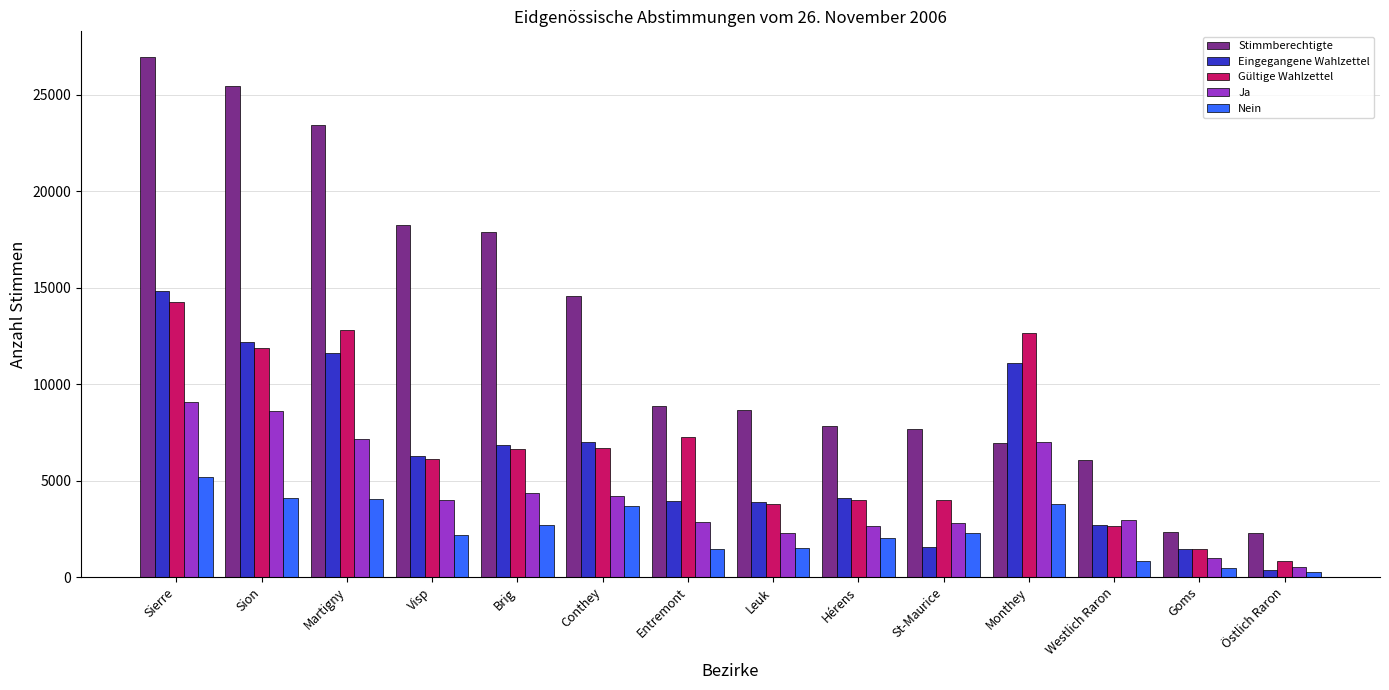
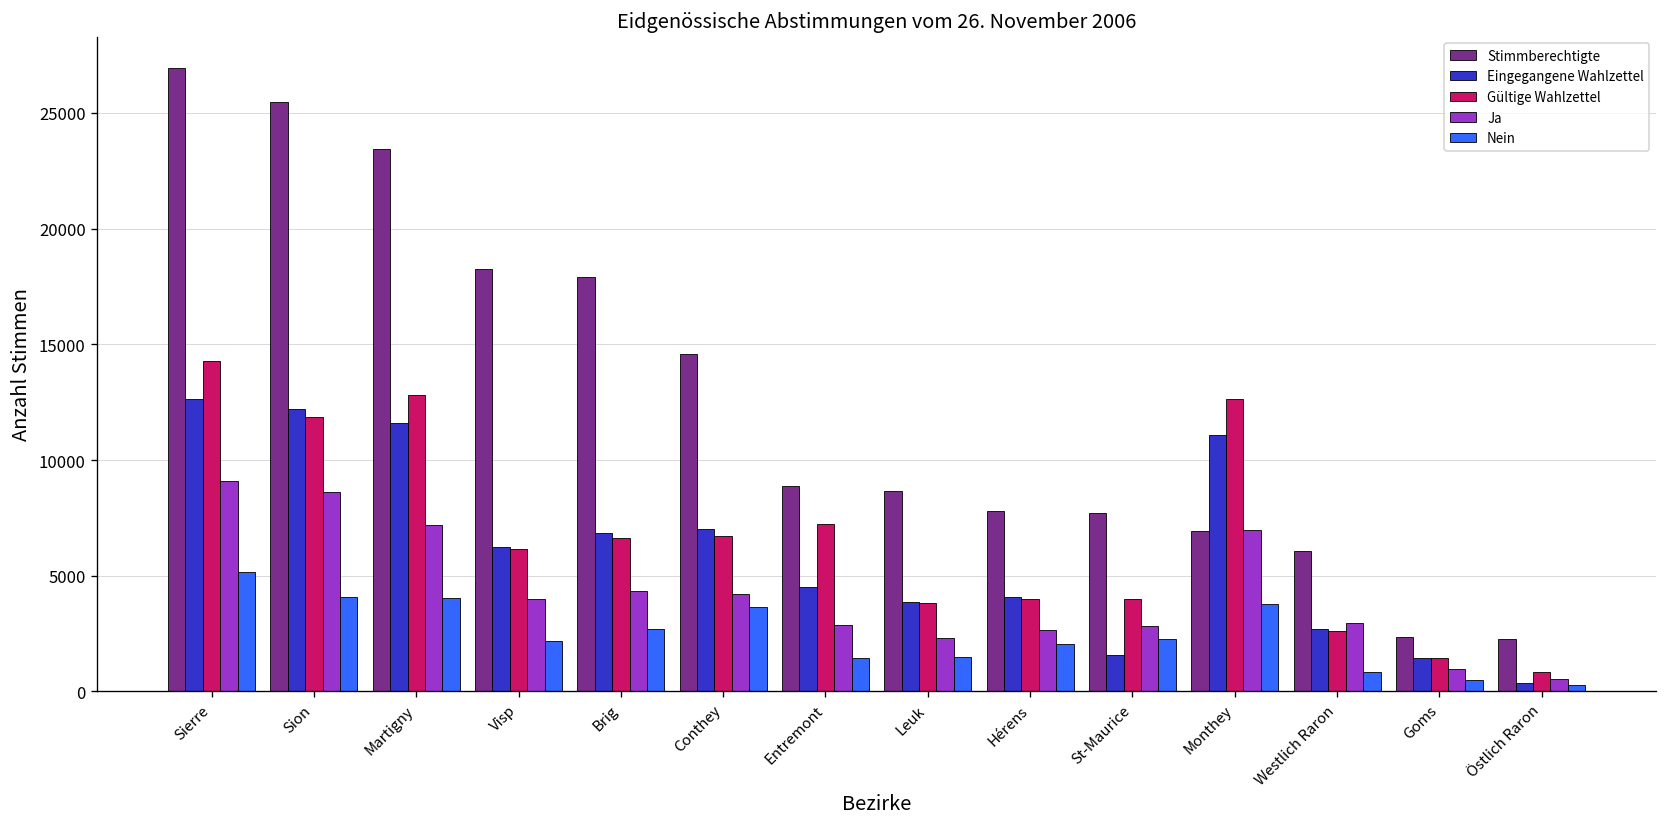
  {
    "Stimmberechtigte": {
      "Sierre": 27000,
      "Sion": 25500,
      "Martigny": 23400,
      "Visp": 18200,
      "Brig": 17900,
      "Conthey": 14600,
      "Entremont": 8900,
      "Leuk": 8700,
      "Hérens": 7800,
      "St-Maurice": 7700,
      "Monthey": 6900,
      "Westlich Raron": 6100,
      "Goms": 2300,
      "Östlich Raron": 2300
    },
    "Eingegangene Wahlzettel": {
-     "Sierre": 14800,
+     "Sierre": 12600,
      "Sion": 12200,
      "Martigny": 11600,
      "Visp": 6300,
      "Brig": 6800,
      "Conthey": 7000,
-     "Entremont": 4000,
+     "Entremont": 4500,
      "Leuk": 3900,
      "Hérens": 4100,
      "St-Maurice": 1600,
      "Monthey": 11100,
      "Westlich Raron": 2700,
      "Goms": 1500,
      "Östlich Raron": 400
    },
    "Gültige Wahlzettel": {
      "Sierre": 14300,
      "Sion": 11900,
      "Martigny": 12800,
      "Visp": 6100,
      "Brig": 6600,
      "Conthey": 6700,
      "Entremont": 7200,
      "Leuk": 3800,
      "Hérens": 4000,
      "St-Maurice": 4000,
      "Monthey": 12700,
      "Westlich Raron": 2600,
      "Goms": 1400,
      "Östlich Raron": 800
    },
    "Ja": {
      "Sierre": 9100,
      "Sion": 8600,
      "Martigny": 7200,
      "Visp": 4000,
      "Brig": 4300,
      "Conthey": 4200,
      "Entremont": 2900,
      "Leuk": 2300,
      "Hérens": 2700,
      "St-Maurice": 2800,
      "Monthey": 7000,
      "Westlich Raron": 2900,
      "Goms": 1000,
      "Östlich Raron": 500
    },
    "Nein": {
      "Sierre": 5200,
      "Sion": 4100,
      "Martigny": 4100,
      "Visp": 2200,
      "Brig": 2700,
      "Conthey": 3700,
      "Entremont": 1400,
      "Leuk": 1500,
      "Hérens": 2000,
      "St-Maurice": 2300,
      "Monthey": 3800,
      "Westlich Raron": 800,
      "Goms": 500,
      "Östlich Raron": 300
    }
  }
